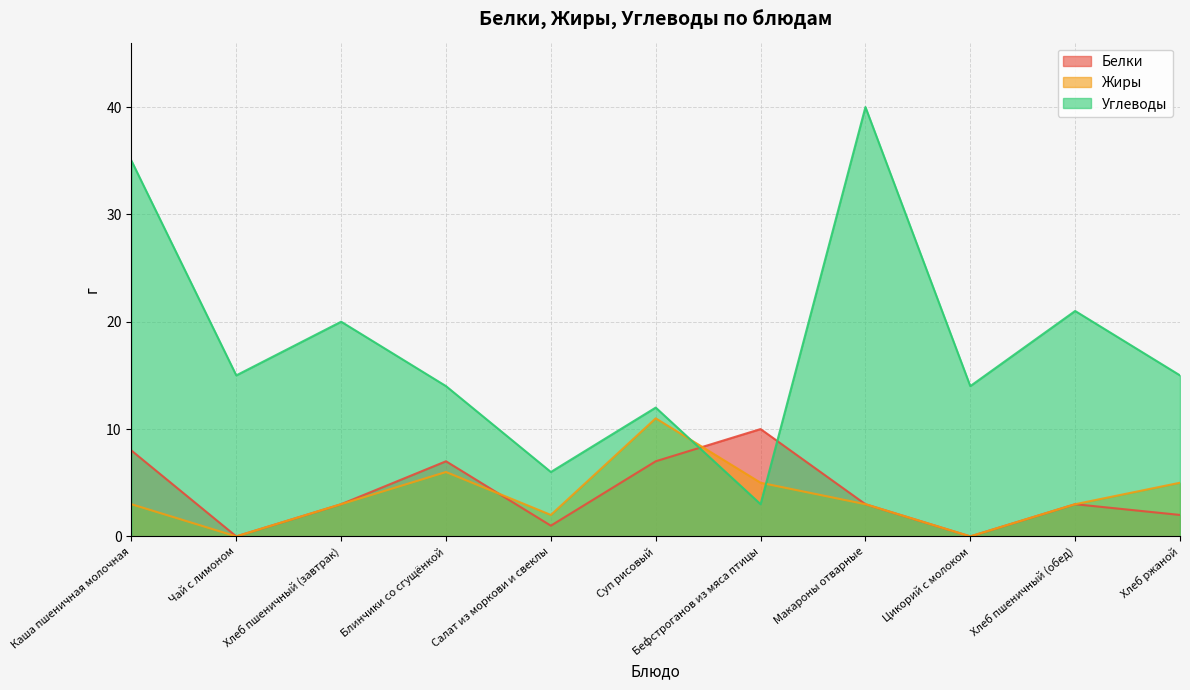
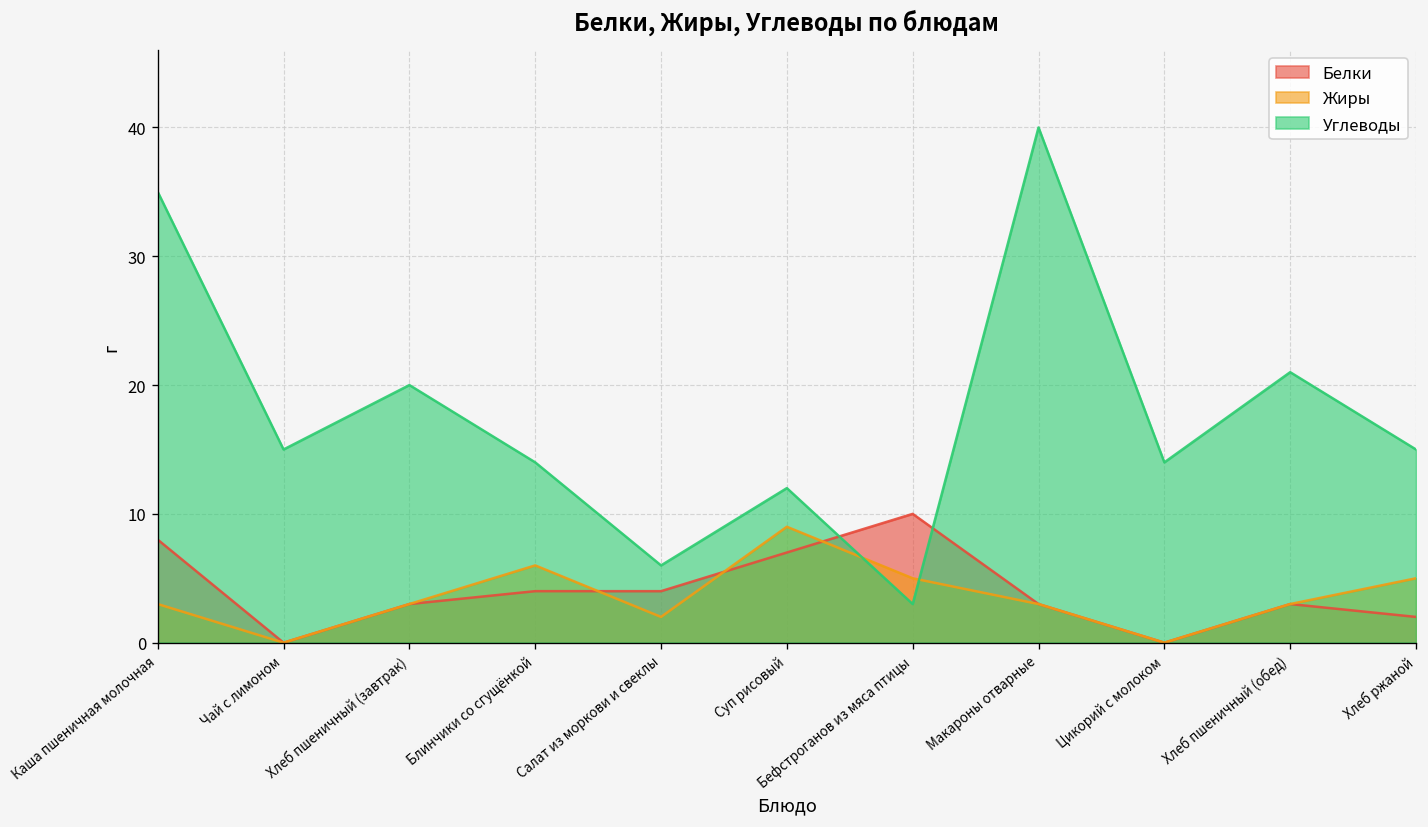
  {
    "Белки": {
      "Каша пшеничная молочная": 8,
-     "Блинчики со сгущёнкой": 7,
-     "Салат из моркови и свеклы": 1,
+     "Блинчики со сгущёнкой": 4,
+     "Салат из моркови и свеклы": 4,
      "Суп рисовый": 7,
      "Бефстроганов из мяса птицы": 10,
      "Хлеб ржаной": 2
    },
    "Жиры": {
      "Каша пшеничная молочная": 3,
      "Блинчики со сгущёнкой": 6,
      "Салат из моркови и свеклы": 2,
-     "Суп рисовый": 11,
+     "Суп рисовый": 9,
      "Бефстроганов из мяса птицы": 5,
      "Хлеб ржаной": 5
    },
    "Углеводы": {
      "Каша пшеничная молочная": 35,
      "Чай с лимоном": 15,
      "Хлеб пшеничный (завтрак)": 20,
      "Блинчики со сгущёнкой": 14,
      "Салат из моркови и свеклы": 6,
      "Суп рисовый": 12,
      "Бефстроганов из мяса птицы": 3,
      "Макароны отварные": 40,
      "Цикорий с молоком": 14,
      "Хлеб пшеничный (обед)": 21,
      "Хлеб ржаной": 15
    }
  }
